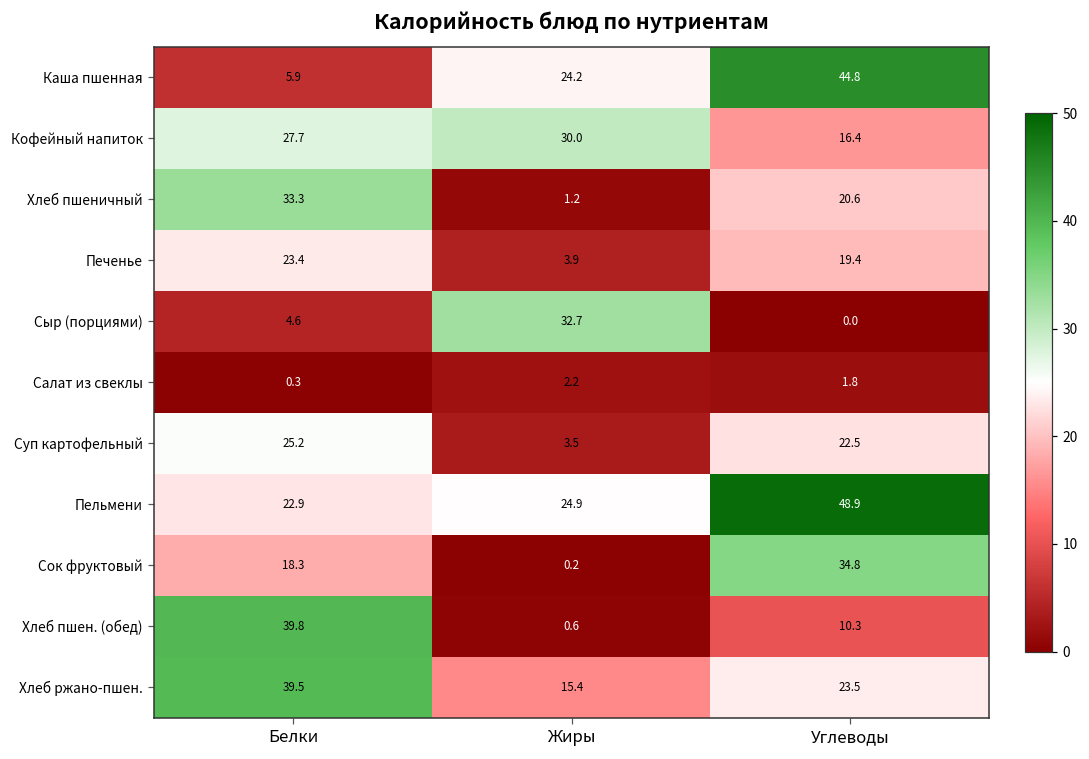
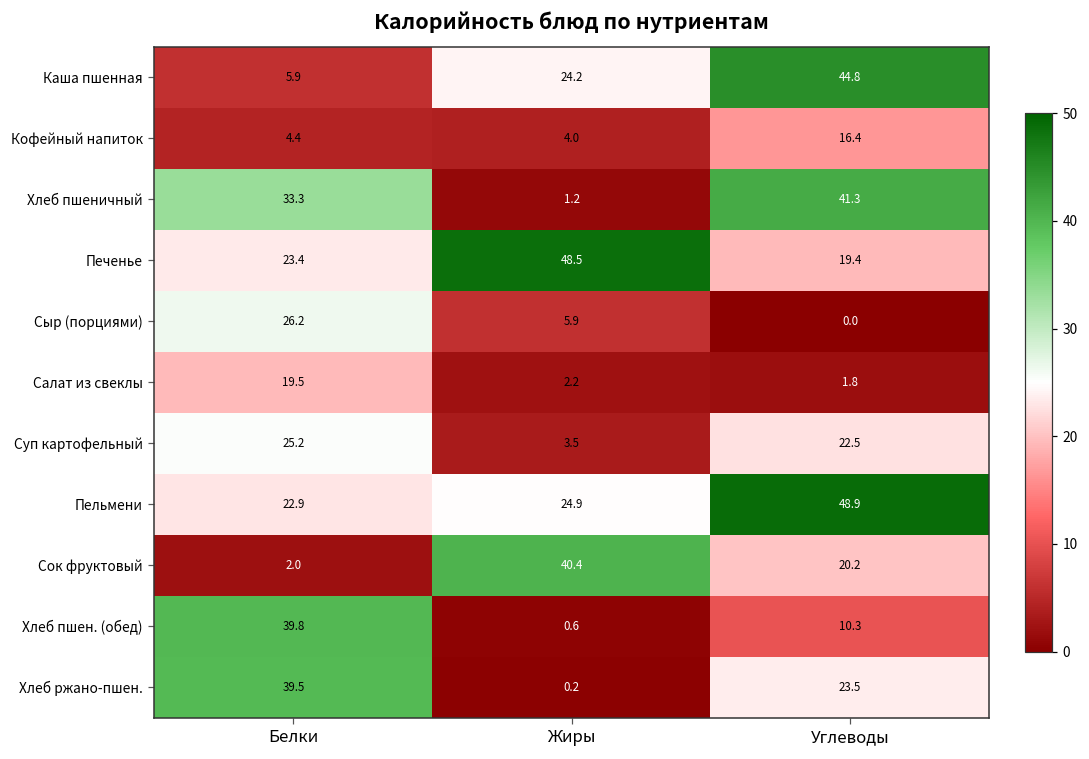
  {
    "Каша пшенная": {
      "Белки": 5.9,
      "Жиры": 24.2,
      "Углеводы": 44.8
    },
    "Кофейный напиток": {
-     "Белки": 27.7,
-     "Жиры": 30.0,
+     "Белки": 4.4,
+     "Жиры": 4.0,
      "Углеводы": 16.4
    },
    "Хлеб пшеничный": {
      "Белки": 33.3,
      "Жиры": 1.2,
-     "Углеводы": 20.6
+     "Углеводы": 41.3
    },
    "Печенье": {
      "Белки": 23.4,
-     "Жиры": 3.9,
+     "Жиры": 48.5,
      "Углеводы": 19.4
    },
    "Сыр (порциями)": {
-     "Белки": 4.6,
-     "Жиры": 32.7,
+     "Белки": 26.2,
+     "Жиры": 5.9,
      "Углеводы": 0.0
    },
    "Салат из свеклы": {
-     "Белки": 0.3,
+     "Белки": 19.5,
      "Жиры": 2.2,
      "Углеводы": 1.8
    },
    "Суп картофельный": {
      "Белки": 25.2,
      "Жиры": 3.5,
      "Углеводы": 22.5
    },
    "Пельмени": {
      "Белки": 22.9,
      "Жиры": 24.9,
      "Углеводы": 48.9
    },
    "Сок фруктовый": {
-     "Белки": 18.3,
-     "Жиры": 0.2,
-     "Углеводы": 34.8
+     "Белки": 2.0,
+     "Жиры": 40.4,
+     "Углеводы": 20.2
    },
    "Хлеб пшен. (обед)": {
      "Белки": 39.8,
      "Жиры": 0.6,
      "Углеводы": 10.3
    },
    "Хлеб ржано-пшен.": {
      "Белки": 39.5,
-     "Жиры": 15.4,
+     "Жиры": 0.2,
      "Углеводы": 23.5
    }
  }
